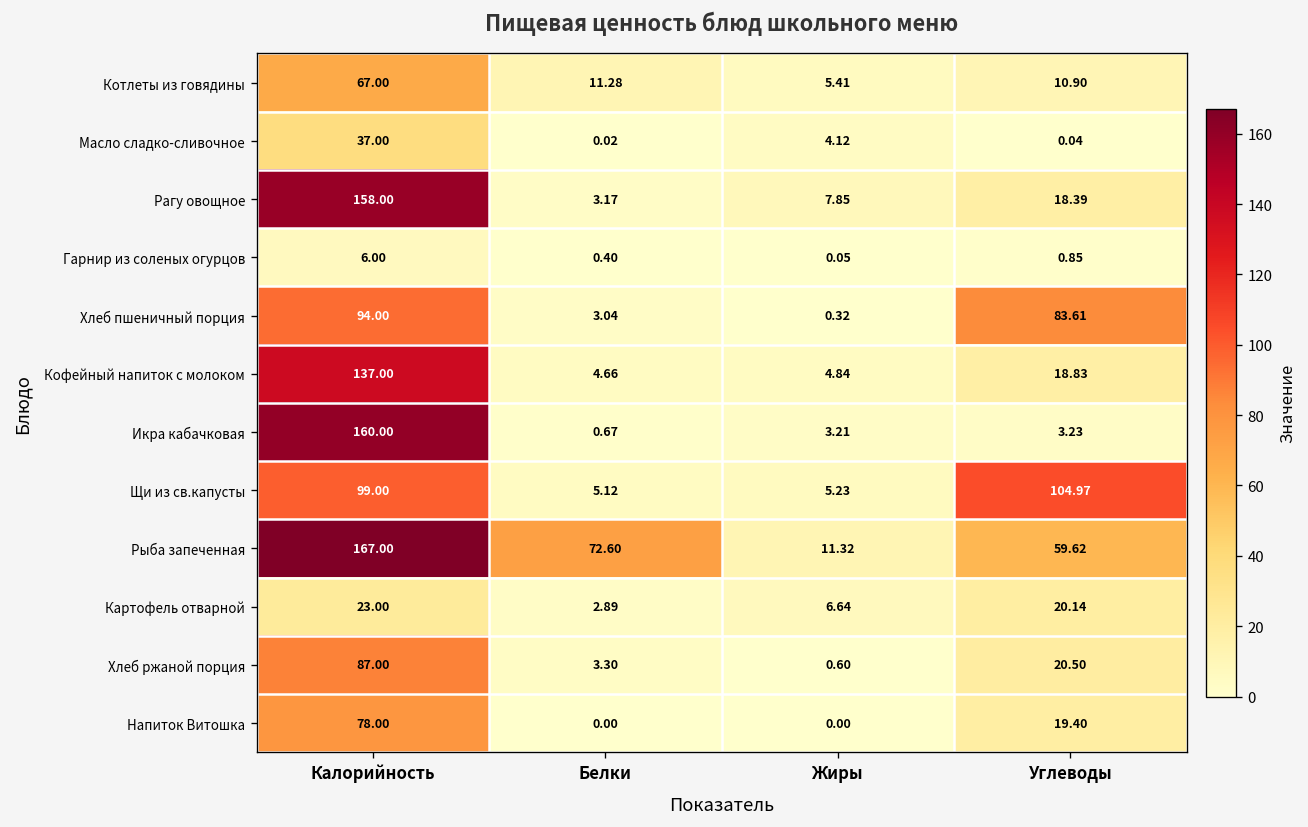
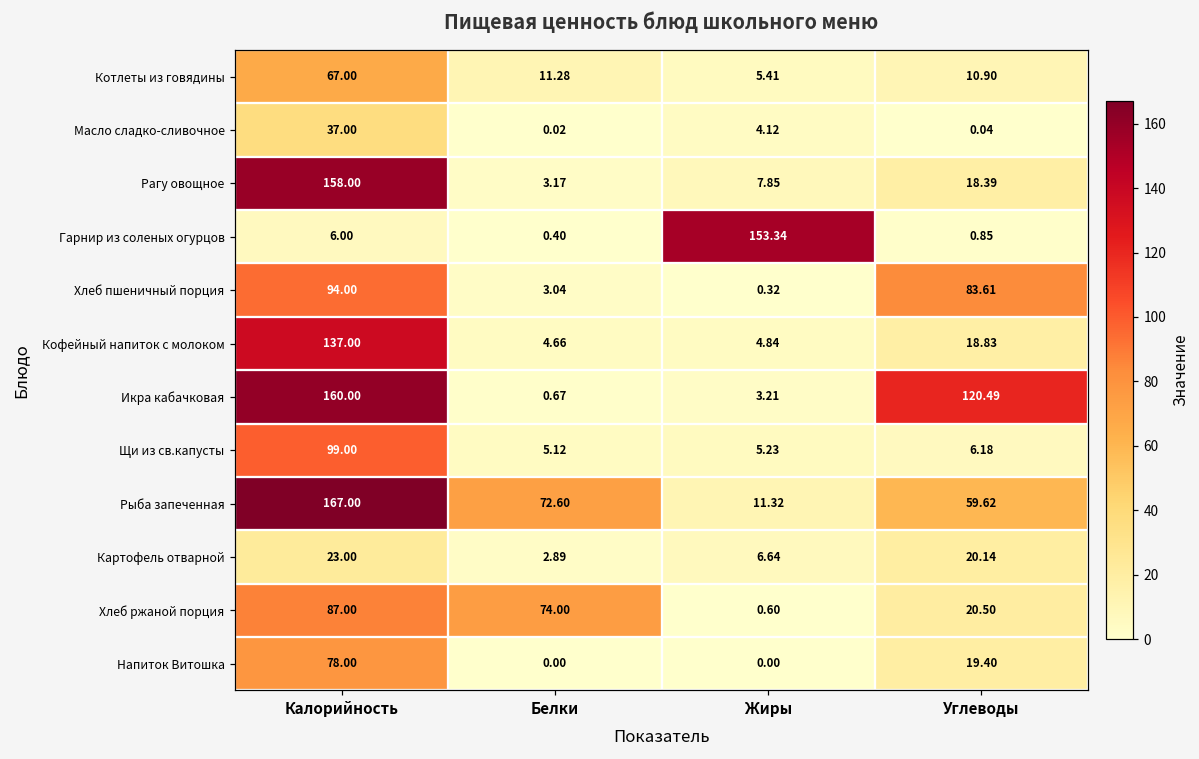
  {
    "Котлеты из говядины": {
      "Калорийность": 67.00,
      "Белки": 11.28,
      "Жиры": 5.41,
      "Углеводы": 10.90
    },
    "Масло сладко-сливочное": {
      "Калорийность": 37.00,
      "Белки": 0.02,
      "Жиры": 4.12,
      "Углеводы": 0.04
    },
    "Рагу овощное": {
      "Калорийность": 158.00,
      "Белки": 3.17,
      "Жиры": 7.85,
      "Углеводы": 18.39
    },
    "Гарнир из соленых огурцов": {
      "Калорийность": 6.00,
      "Белки": 0.40,
-     "Жиры": 0.05,
+     "Жиры": 153.34,
      "Углеводы": 0.85
    },
    "Хлеб пшеничный порция": {
      "Калорийность": 94.00,
      "Белки": 3.04,
      "Жиры": 0.32,
      "Углеводы": 83.61
    },
    "Кофейный напиток с молоком": {
      "Калорийность": 137.00,
      "Белки": 4.66,
      "Жиры": 4.84,
      "Углеводы": 18.83
    },
    "Икра кабачковая": {
      "Калорийность": 160.00,
      "Белки": 0.67,
      "Жиры": 3.21,
-     "Углеводы": 3.23
+     "Углеводы": 120.49
    },
    "Щи из св.капусты": {
      "Калорийность": 99.00,
      "Белки": 5.12,
      "Жиры": 5.23,
-     "Углеводы": 104.97
+     "Углеводы": 6.18
    },
    "Рыба запеченная": {
      "Калорийность": 167.00,
      "Белки": 72.60,
      "Жиры": 11.32,
      "Углеводы": 59.62
    },
    "Картофель отварной": {
      "Калорийность": 23.00,
      "Белки": 2.89,
      "Жиры": 6.64,
      "Углеводы": 20.14
    },
    "Хлеб ржаной порция": {
      "Калорийность": 87.00,
-     "Белки": 3.30,
+     "Белки": 74.00,
      "Жиры": 0.60,
      "Углеводы": 20.50
    },
    "Напиток Витошка": {
      "Калорийность": 78.00,
      "Белки": 0.00,
      "Жиры": 0.00,
      "Углеводы": 19.40
    }
  }
